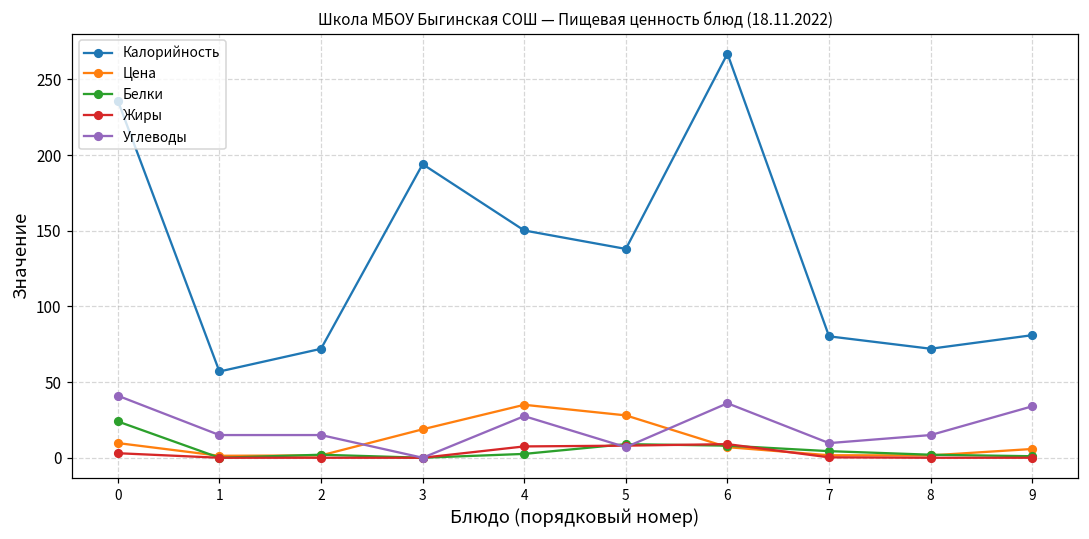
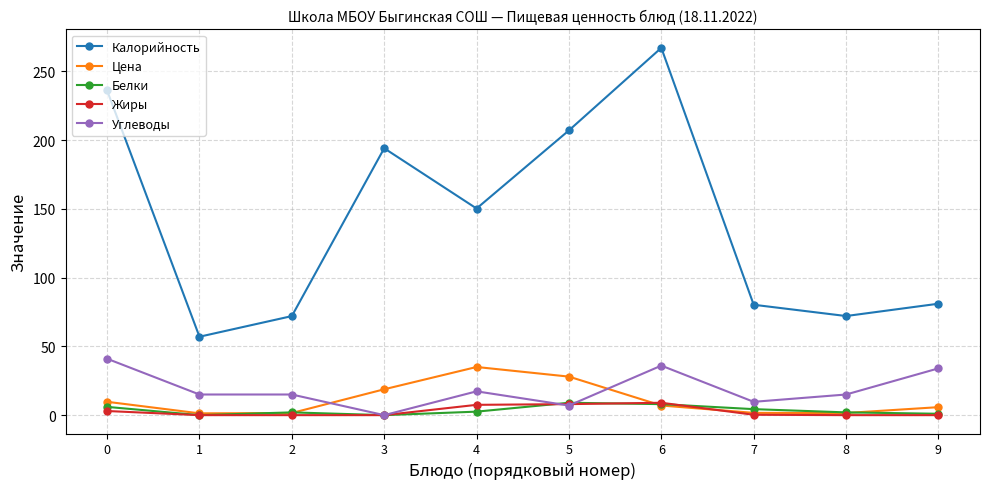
  {
    "Калорийность": {
      "1": 57,
      "2": 72,
      "3": 194,
      "4": 150,
-     "5": 138,
+     "5": 207,
      "6": 267,
      "7": 80,
      "8": 72,
      "9": 81
    },
    "Цена": {
      "0": 10,
      "3": 19,
      "4": 35,
      "5": 28,
      "9": 6
    },
    "Белки": {
-     "0": 24,
+     "0": 6,
      "4": 3,
      "7": 4
    },
    "Жиры": {
      "0": 3,
      "4": 7
    },
    "Углеводы": {
      "0": 41,
      "1": 15,
      "2": 15,
-     "4": 28,
+     "4": 17,
      "6": 36,
      "7": 10,
      "8": 15,
      "9": 34
    }
  }
